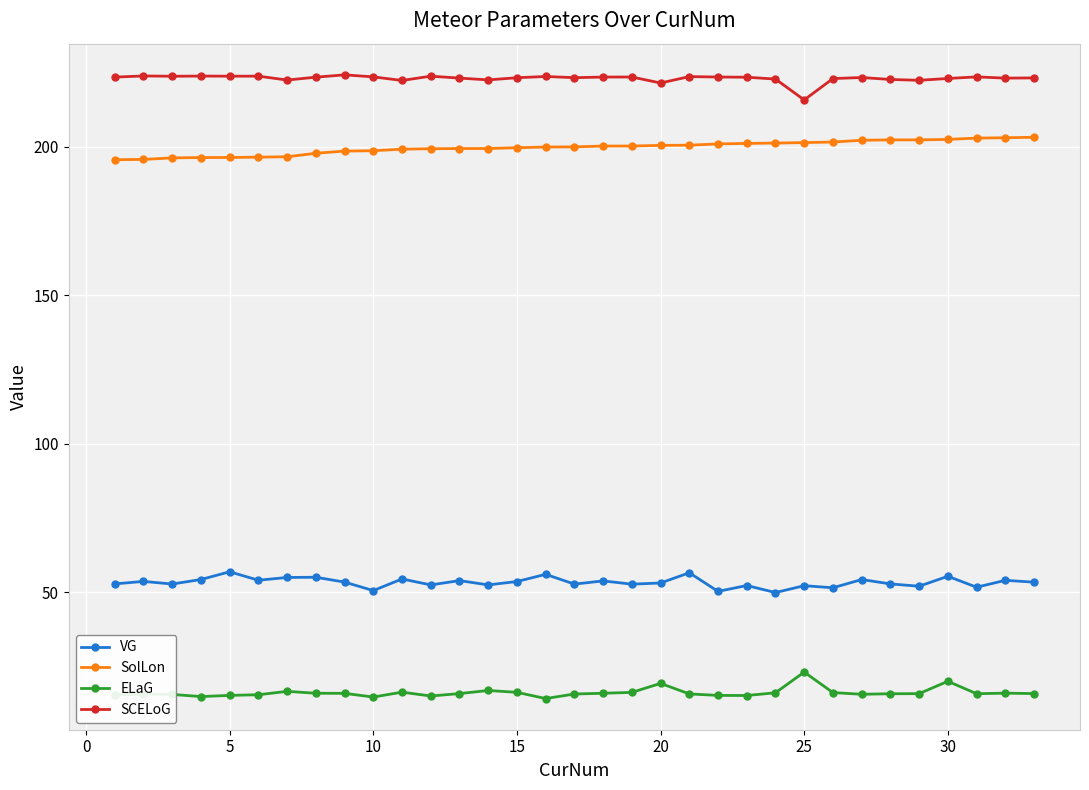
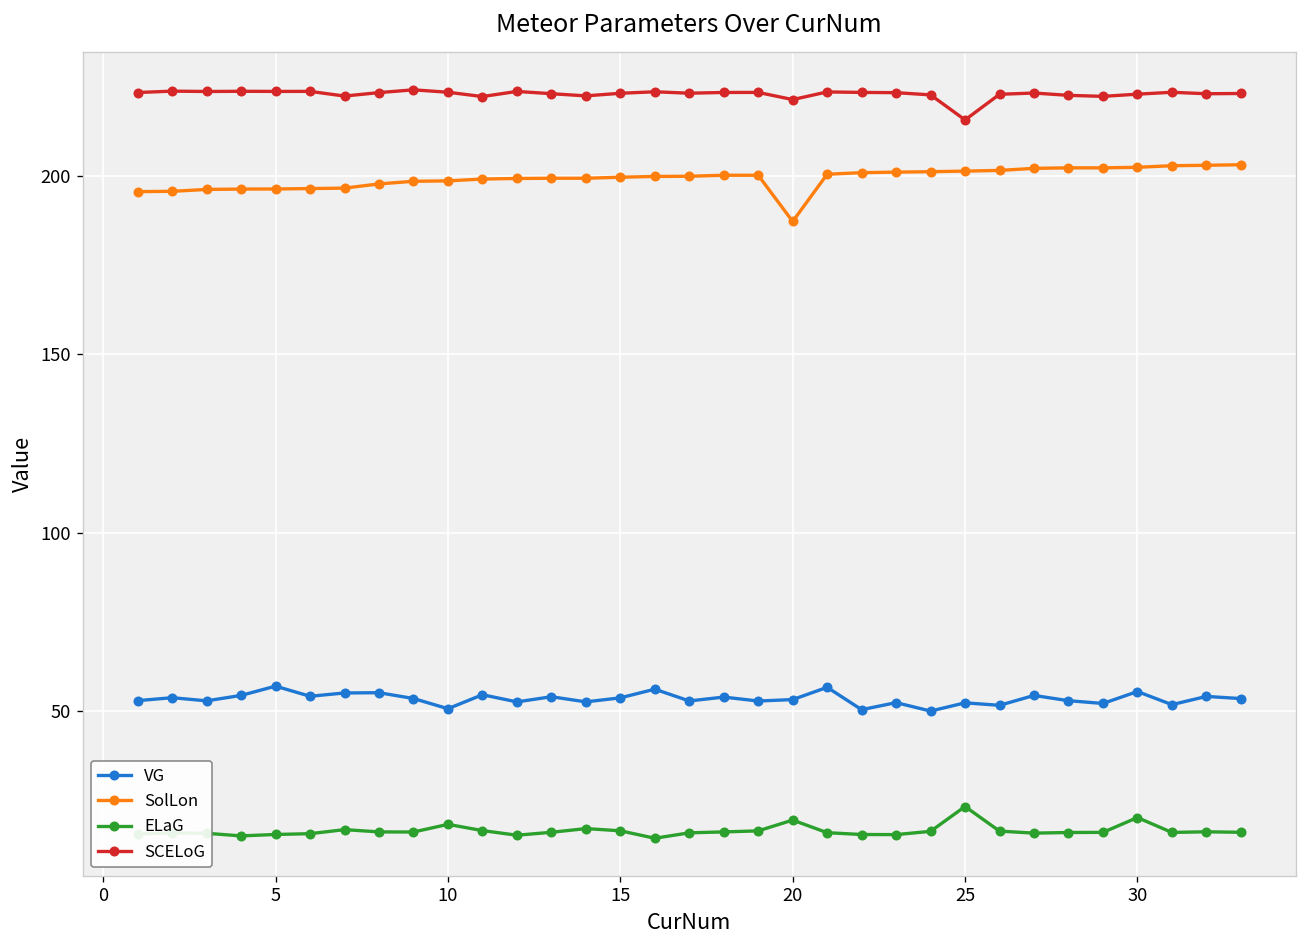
  {
    "VG": {
      "5": 57,
      "10": 51,
      "15": 54,
      "20": 53,
      "25": 52,
      "30": 55
    },
    "SolLon": {
      "5": 196,
      "10": 199,
      "15": 200,
-     "20": 201,
+     "20": 187,
      "25": 201,
      "30": 203
    },
    "ELaG": {
      "5": 15,
-     "10": 15,
+     "10": 18,
      "15": 16,
      "20": 19,
      "25": 23,
      "30": 20
    },
    "SCELoG": {
      "5": 224,
      "10": 224,
      "15": 223,
      "20": 222,
      "25": 216,
      "30": 223
    }
  }
